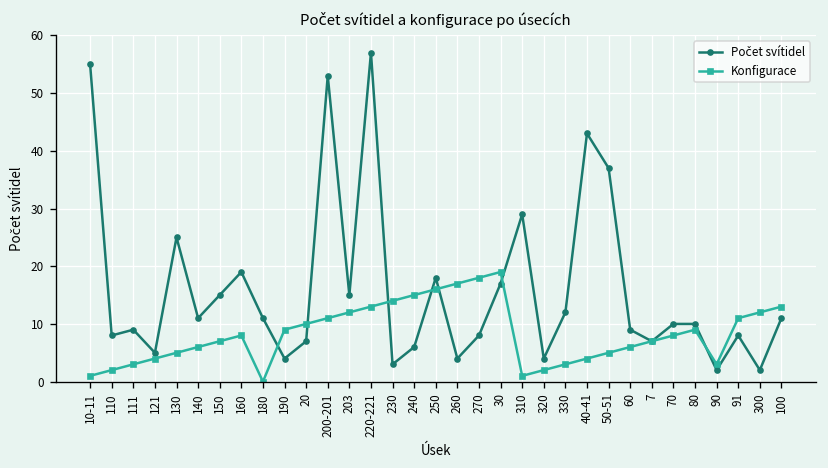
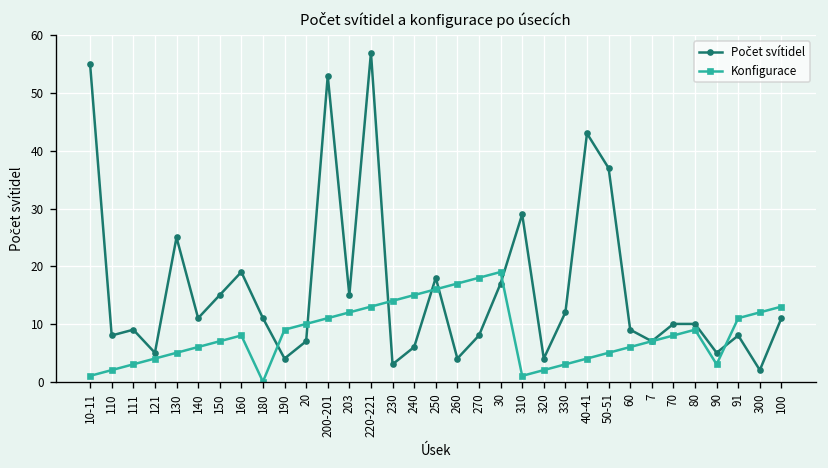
  {
    "Počet svítidel": {
      "10-11": 55,
      "110": 8,
      "111": 9,
      "121": 5,
      "130": 25,
      "140": 11,
      "150": 15,
      "160": 19,
      "180": 11,
      "190": 4,
      "20": 7,
      "200-201": 53,
      "203": 15,
      "220-221": 57,
      "230": 3,
      "240": 6,
      "250": 18,
      "260": 4,
      "270": 8,
      "30": 17,
      "310": 29,
      "320": 4,
      "330": 12,
      "40-41": 43,
      "50-51": 37,
      "60": 9,
      "70": 10,
      "80": 10,
-     "90": 2,
+     "90": 5,
      "91": 8,
      "300": 2,
      "100": 11
    },
    "Konfigurace": {
      "10-11": 1,
      "110": 2,
      "111": 3,
      "121": 4,
      "130": 5,
      "140": 6,
      "150": 7,
      "160": 8,
      "180": 0,
      "190": 9,
      "20": 10,
      "200-201": 11,
      "203": 12,
      "220-221": 13,
      "230": 14,
      "240": 15,
      "250": 16,
      "260": 17,
      "270": 18,
      "30": 19,
      "310": 1,
      "320": 2,
      "330": 3,
      "40-41": 4,
      "50-51": 5,
      "60": 6,
      "70": 8,
      "80": 9,
      "90": 3,
      "91": 11,
      "300": 12,
      "100": 13
    }
  }
